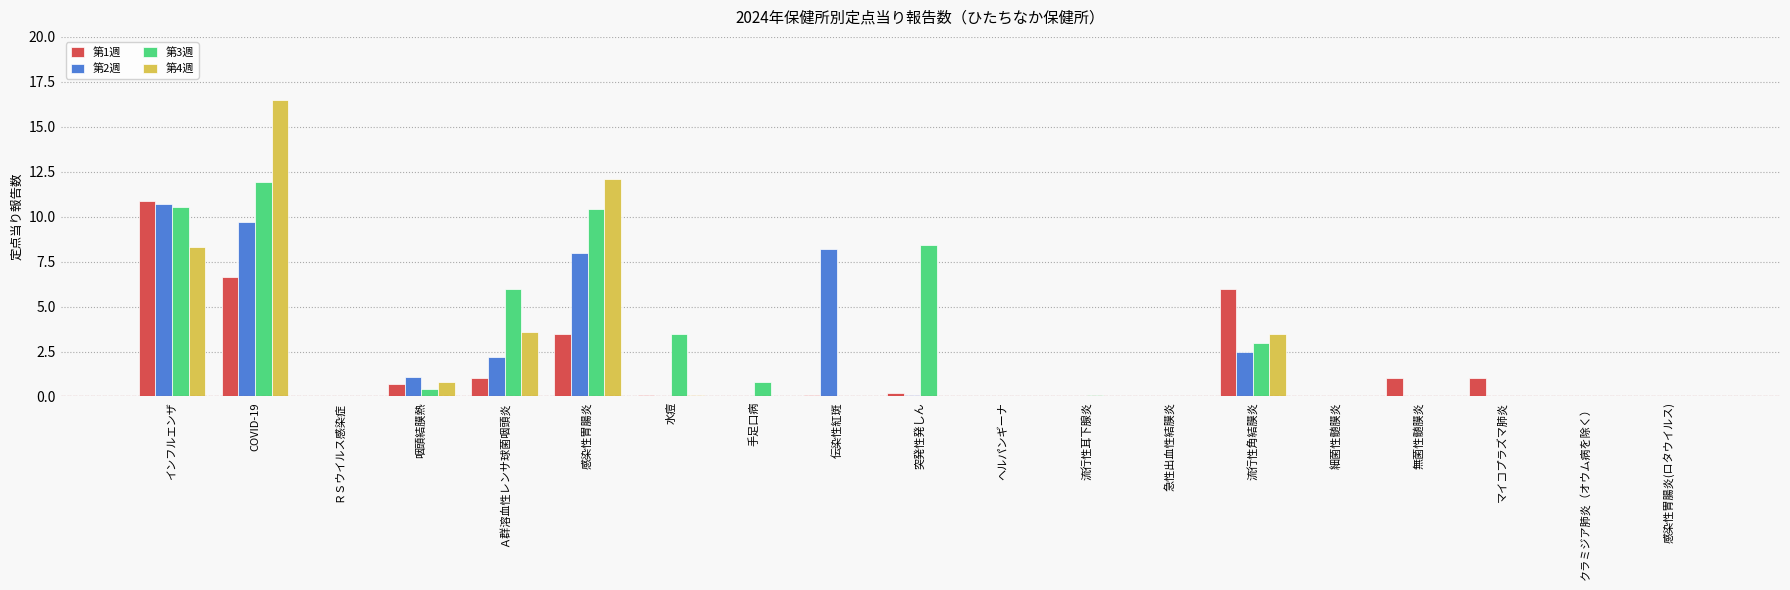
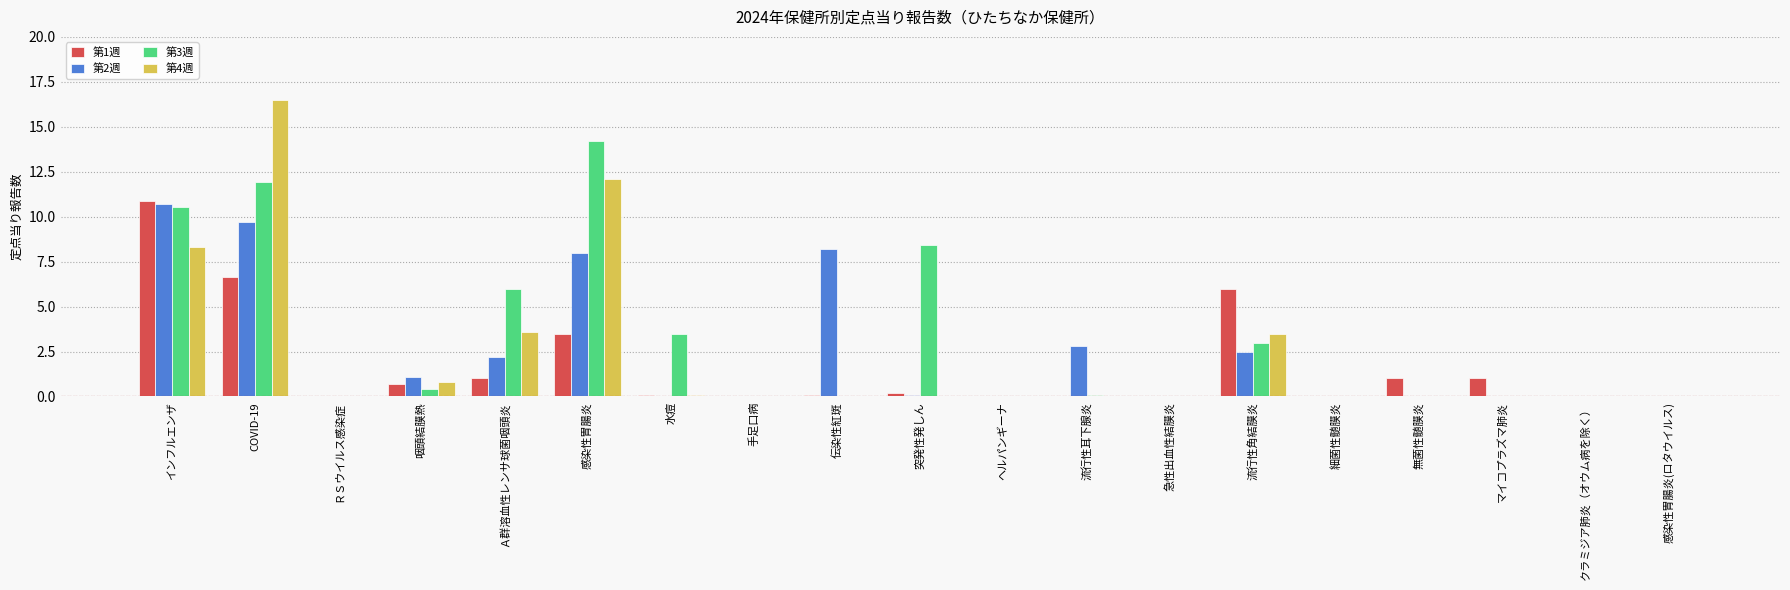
  {
    "第1週": {
      "インフルエンザ": 10.9,
      "COVID-19": 6.6,
      "ＲＳウイルス感染症": 0.0,
      "咽頭結膜熱": 0.7,
      "Ａ群溶血性レンサ球菌咽頭炎": 1.0,
      "感染性胃腸炎": 3.5,
      "手足口病": 0.0,
      "突発性発しん": 0.2,
      "ヘルパンギーナ": 0.0,
      "流行性耳下腺炎": 0.0,
      "急性出血性結膜炎": 0.0,
      "流行性角結膜炎": 6.0,
      "細菌性髄膜炎": 0.0,
      "無菌性髄膜炎": 1.0,
      "マイコプラズマ肺炎": 1.0,
      "クラミジア肺炎（オウム病を除く）": 0.0,
      "感染性胃腸炎(ロタウイルス)": 0.0
    },
    "第2週": {
      "インフルエンザ": 10.7,
      "COVID-19": 9.7,
      "ＲＳウイルス感染症": 0.0,
      "咽頭結膜熱": 1.1,
      "Ａ群溶血性レンサ球菌咽頭炎": 2.2,
      "感染性胃腸炎": 8.0,
      "水痘": 0.0,
      "手足口病": 0.0,
      "伝染性紅斑": 8.2,
      "ヘルパンギーナ": 0.0,
-     "流行性耳下腺炎": 0.0,
+     "流行性耳下腺炎": 2.8,
      "急性出血性結膜炎": 0.0,
      "流行性角結膜炎": 2.5,
      "細菌性髄膜炎": 0.0,
      "無菌性髄膜炎": 0.0,
      "マイコプラズマ肺炎": 0.0,
      "クラミジア肺炎（オウム病を除く）": 0.0,
      "感染性胃腸炎(ロタウイルス)": 0.0
    },
    "第3週": {
      "インフルエンザ": 10.6,
      "COVID-19": 11.9,
      "ＲＳウイルス感染症": 0.0,
      "咽頭結膜熱": 0.4,
      "Ａ群溶血性レンサ球菌咽頭炎": 6.0,
-     "感染性胃腸炎": 10.4,
+     "感染性胃腸炎": 14.2,
      "水痘": 3.5,
-     "手足口病": 0.8,
+     "手足口病": 0.0,
      "伝染性紅斑": 0.0,
      "突発性発しん": 8.4,
      "ヘルパンギーナ": 0.0,
      "急性出血性結膜炎": 0.0,
      "流行性角結膜炎": 3.0,
      "細菌性髄膜炎": 0.0,
      "無菌性髄膜炎": 0.0,
      "マイコプラズマ肺炎": 0.0,
      "クラミジア肺炎（オウム病を除く）": 0.0,
      "感染性胃腸炎(ロタウイルス)": 0.0
    },
    "第4週": {
      "インフルエンザ": 8.3,
      "COVID-19": 16.5,
      "ＲＳウイルス感染症": 0.0,
      "咽頭結膜熱": 0.8,
      "Ａ群溶血性レンサ球菌咽頭炎": 3.6,
      "感染性胃腸炎": 12.1,
      "手足口病": 0.0,
      "伝染性紅斑": 0.0,
      "突発性発しん": 0.0,
      "ヘルパンギーナ": 0.0,
      "流行性耳下腺炎": 0.0,
      "急性出血性結膜炎": 0.0,
      "流行性角結膜炎": 3.5,
      "細菌性髄膜炎": 0.0,
      "無菌性髄膜炎": 0.0,
      "マイコプラズマ肺炎": 0.0,
      "クラミジア肺炎（オウム病を除く）": 0.0,
      "感染性胃腸炎(ロタウイルス)": 0.0
    }
  }
